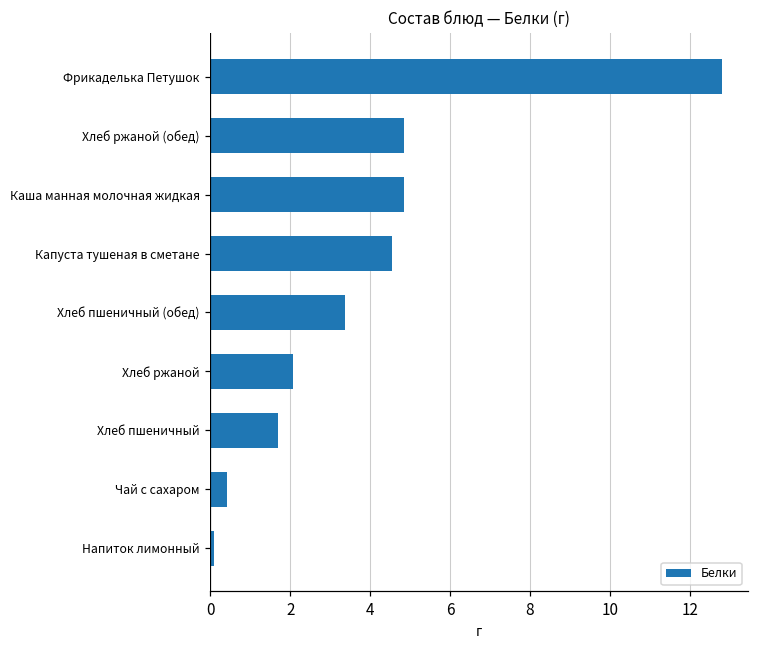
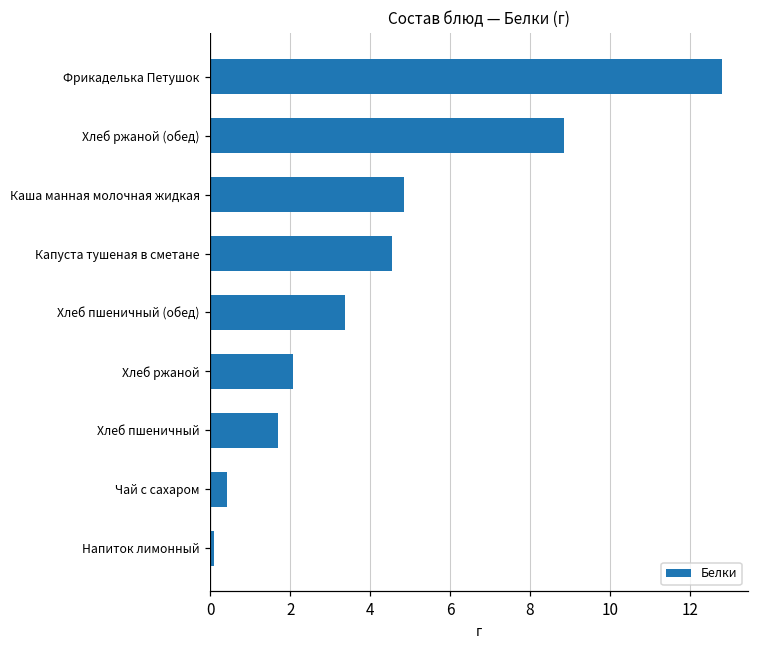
  {
    "Фрикаделька Петушок": 12.8,
-   "Хлеб ржаной (обед)": 4.8,
+   "Хлеб ржаной (обед)": 8.9,
    "Каша манная молочная жидкая": 4.8,
    "Капуста тушеная в сметане": 4.5,
    "Хлеб пшеничный (обед)": 3.4,
    "Хлеб ржаной": 2.1,
    "Хлеб пшеничный": 1.7,
    "Чай с сахаром": 0.4,
    "Напиток лимонный": 0.1
  }
